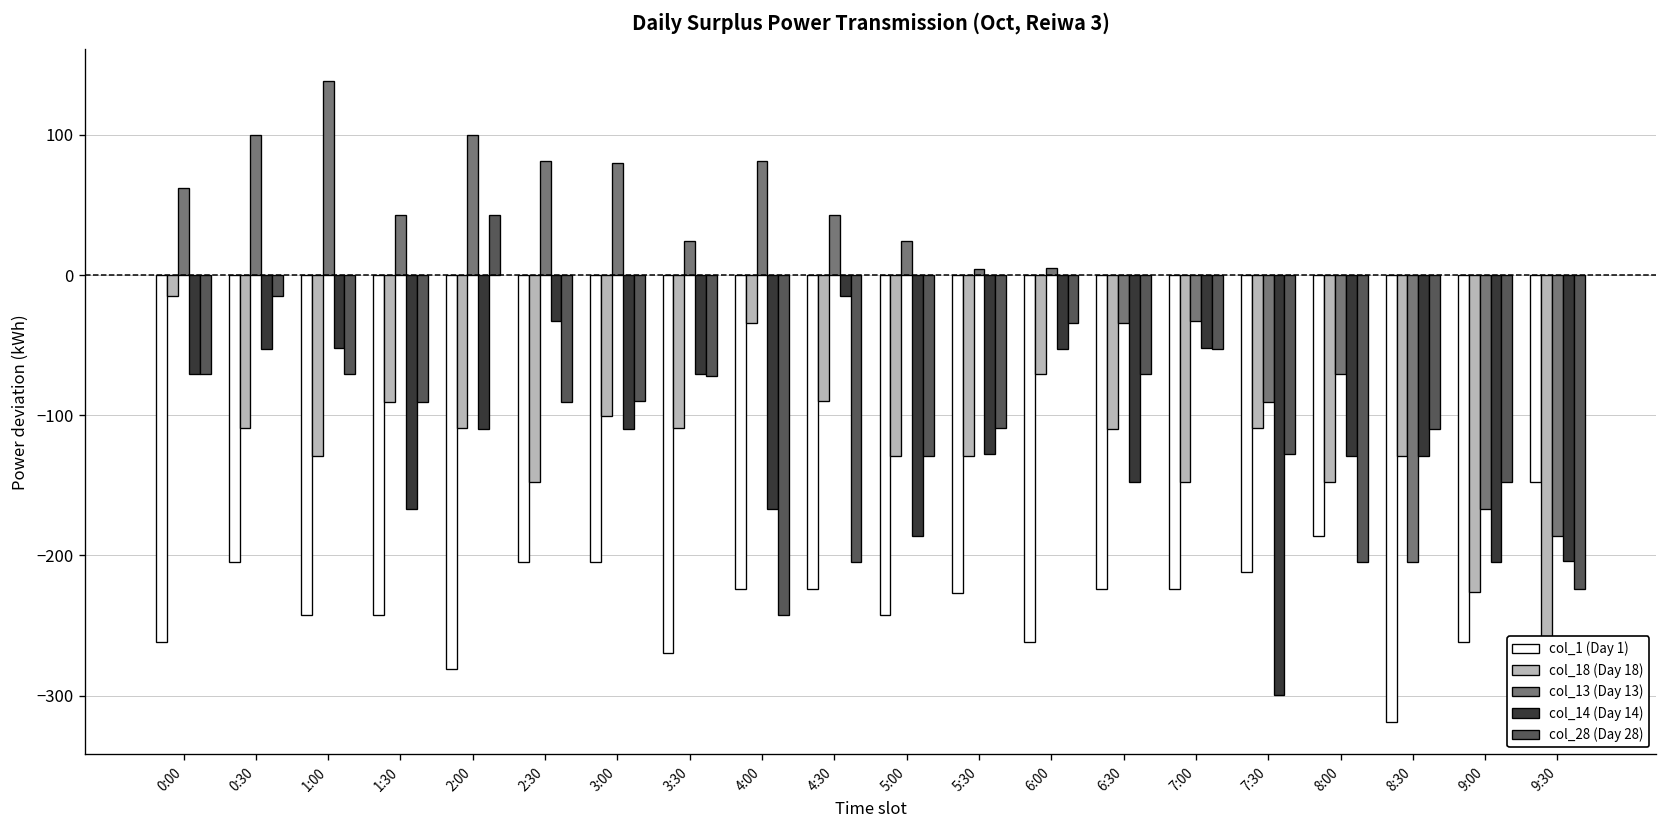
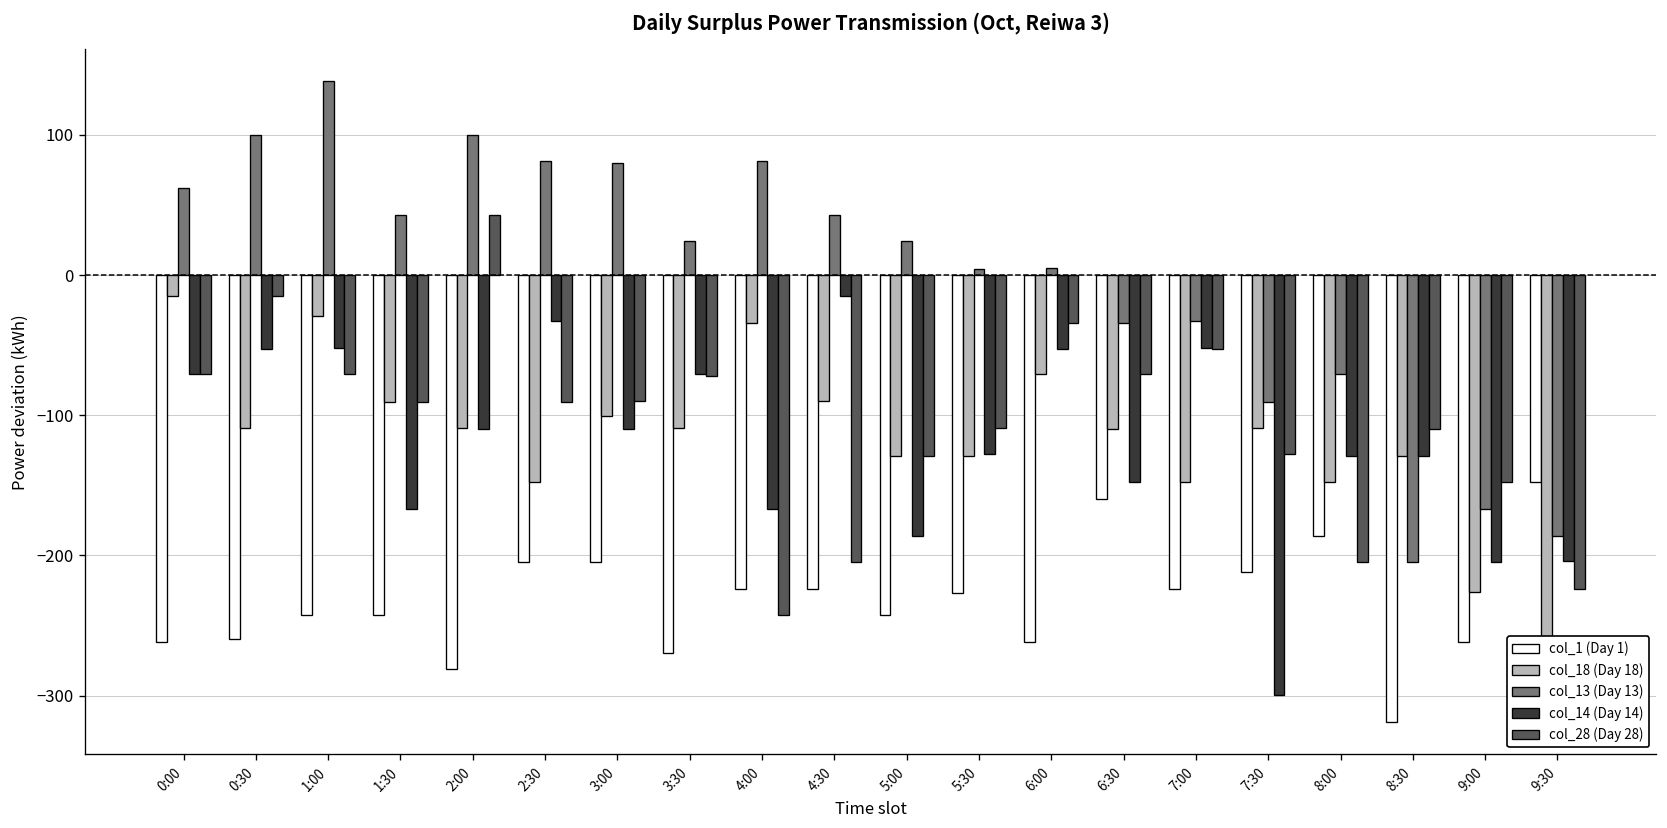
  {
    "col_1 (Day 1)": {
      "0:00": -262,
-     "0:30": -205,
+     "0:30": -260,
      "1:00": -243,
      "1:30": -243,
      "2:00": -281,
      "2:30": -205,
      "3:00": -205,
      "3:30": -270,
      "4:00": -224,
      "4:30": -224,
      "5:00": -243,
      "5:30": -227,
      "6:00": -262,
-     "6:30": -224,
+     "6:30": -160,
      "7:00": -224,
      "7:30": -212,
      "8:00": -186,
      "8:30": -319,
      "9:00": -262,
      "9:30": -148
    },
    "col_18 (Day 18)": {
      "0:00": -15,
      "0:30": -109,
-     "1:00": -129,
+     "1:00": -29,
      "1:30": -91,
      "2:00": -109,
      "2:30": -148,
      "3:00": -101,
      "3:30": -109,
      "4:00": -34,
      "4:30": -90,
      "5:00": -129,
      "5:30": -129,
      "6:00": -71,
      "6:30": -110,
      "7:00": -148,
      "7:30": -109,
      "8:00": -148,
      "8:30": -129,
      "9:00": -226,
      "9:30": -262
    }
  }
